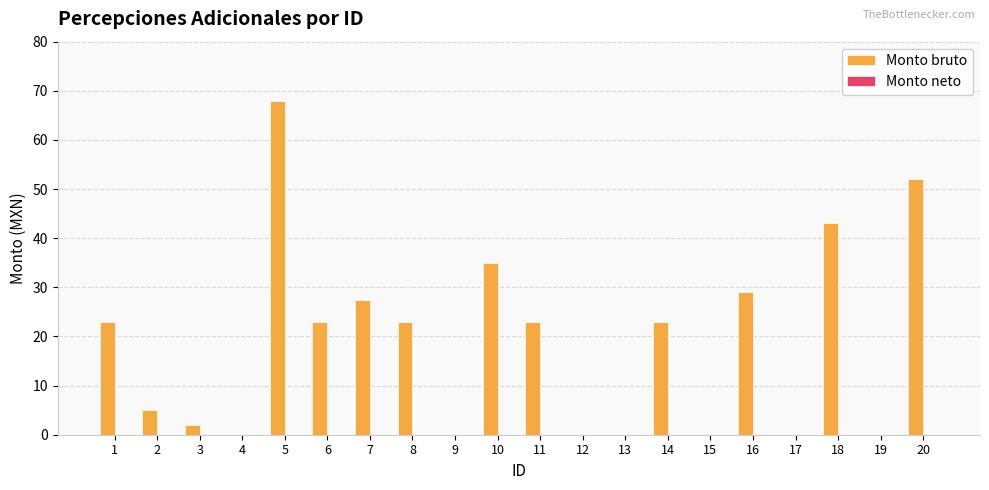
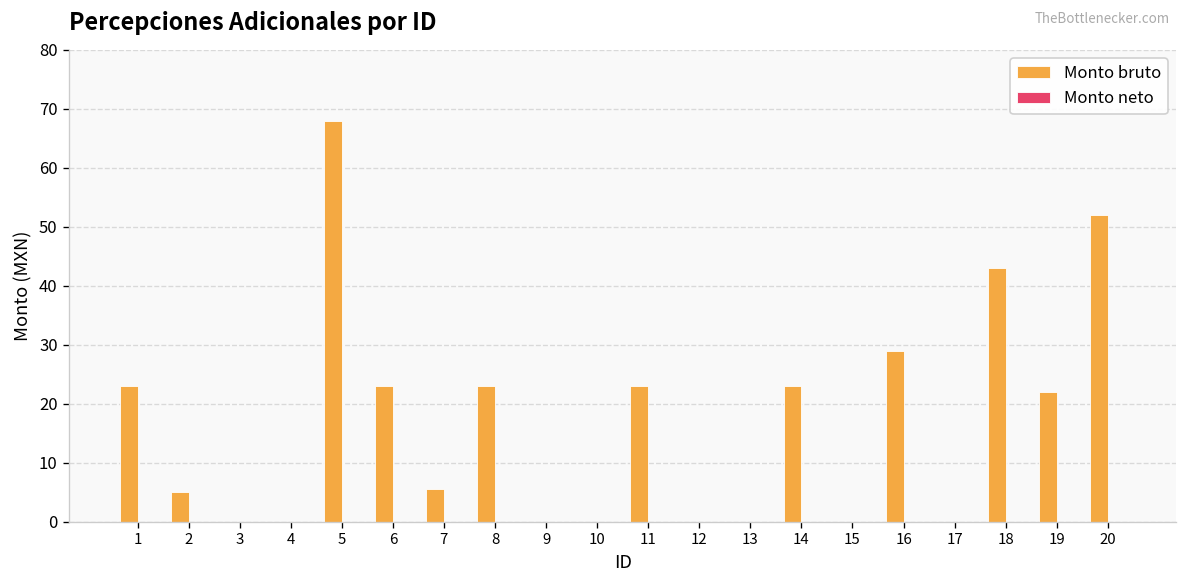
  {
    "Monto bruto": {
      "1": 23,
      "2": 5,
-     "3": 2,
+     "3": 0,
      "4": 0,
      "5": 68,
      "6": 23,
-     "7": 28,
+     "7": 6,
      "8": 23,
      "9": 0,
-     "10": 35,
+     "10": 0,
      "11": 23,
      "12": 0,
      "13": 0,
      "14": 23,
      "15": 0,
      "16": 29,
      "17": 0,
      "18": 43,
-     "19": 0,
+     "19": 22,
      "20": 52
    },
    "Monto neto": {
      "1": 0,
      "2": 0,
      "3": 0,
      "4": 0,
      "5": 0,
      "6": 0,
      "7": 0,
      "8": 0,
      "9": 0,
      "10": 0,
      "11": 0,
      "12": 0,
      "13": 0,
      "14": 0,
      "15": 0,
      "16": 0,
      "17": 0,
      "18": 0,
      "19": 0,
      "20": 0
    }
  }
